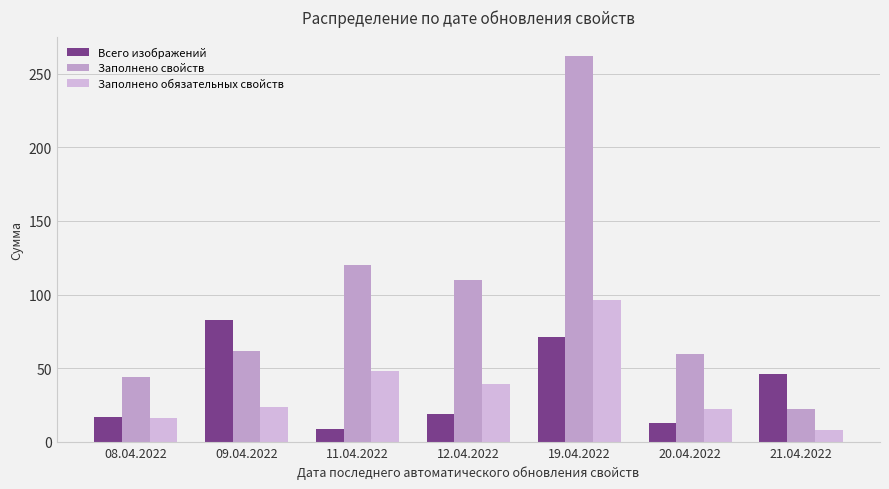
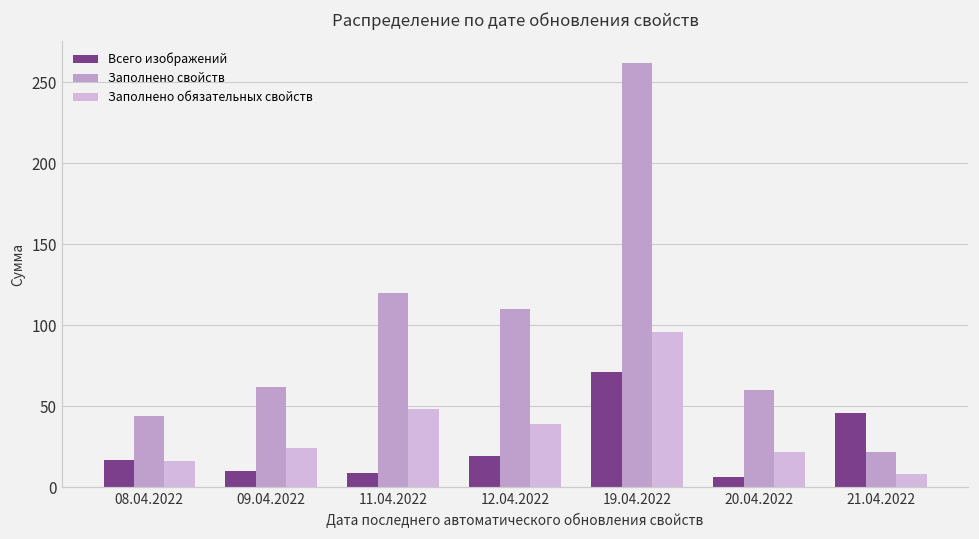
  {
    "Всего изображений": {
      "08.04.2022": 17,
-     "09.04.2022": 83,
+     "09.04.2022": 10,
      "11.04.2022": 9,
      "12.04.2022": 19,
      "19.04.2022": 71,
-     "20.04.2022": 13,
+     "20.04.2022": 6,
      "21.04.2022": 46
    }
  }
